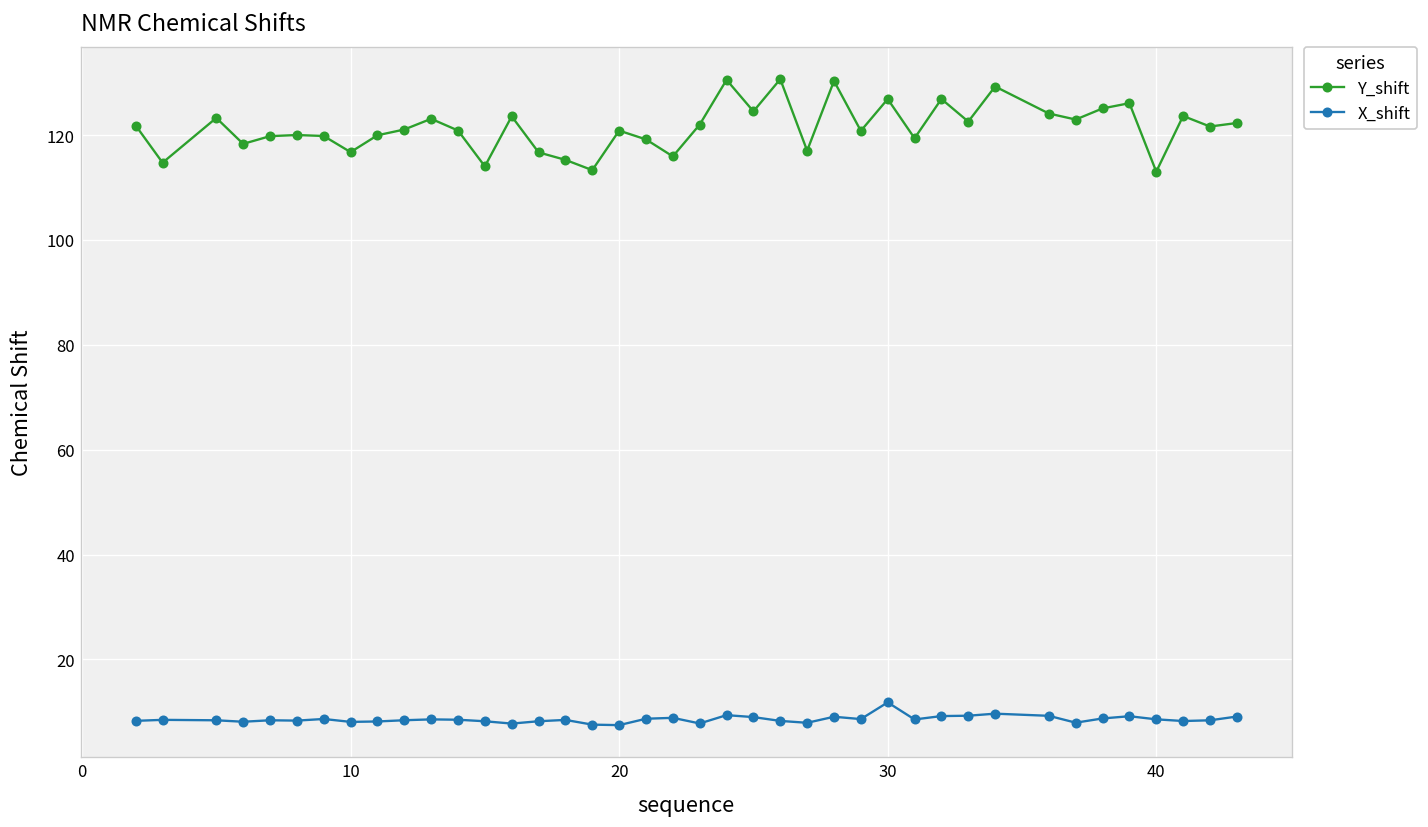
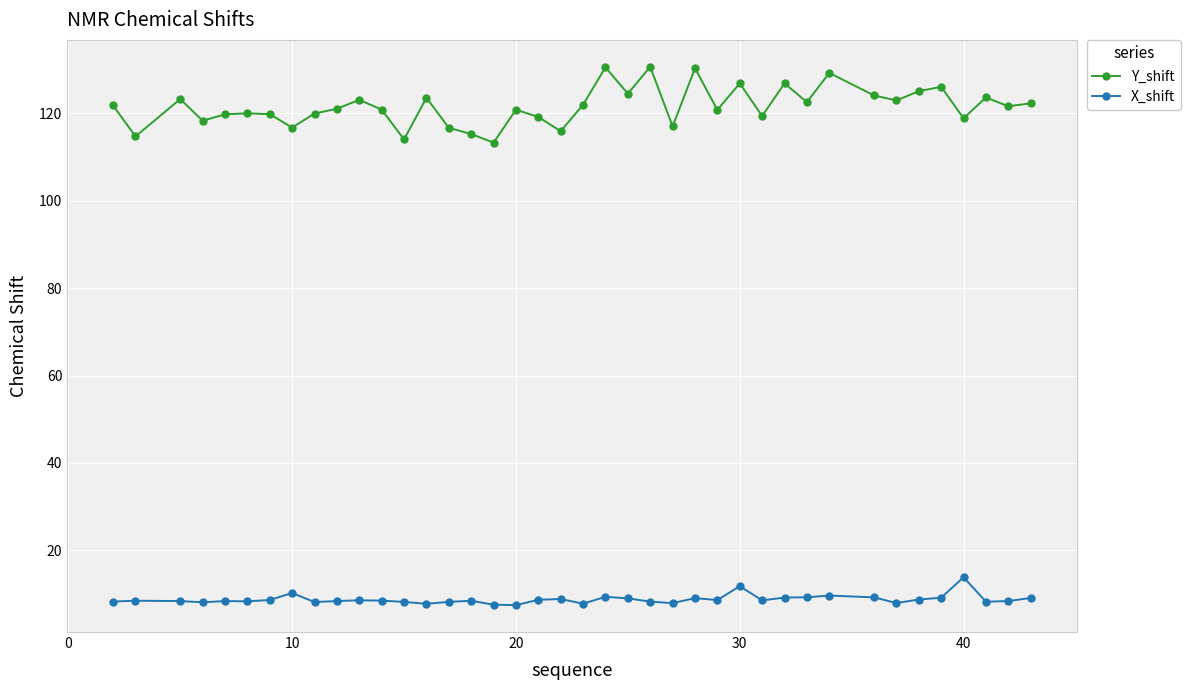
  {
    "Y_shift": {
      "10": 117,
      "20": 121,
      "30": 127,
-     "40": 113
+     "40": 119
    },
    "X_shift": {
-     "10": 8,
+     "10": 10,
      "20": 7,
      "30": 12,
-     "40": 9
+     "40": 14
    }
  }
